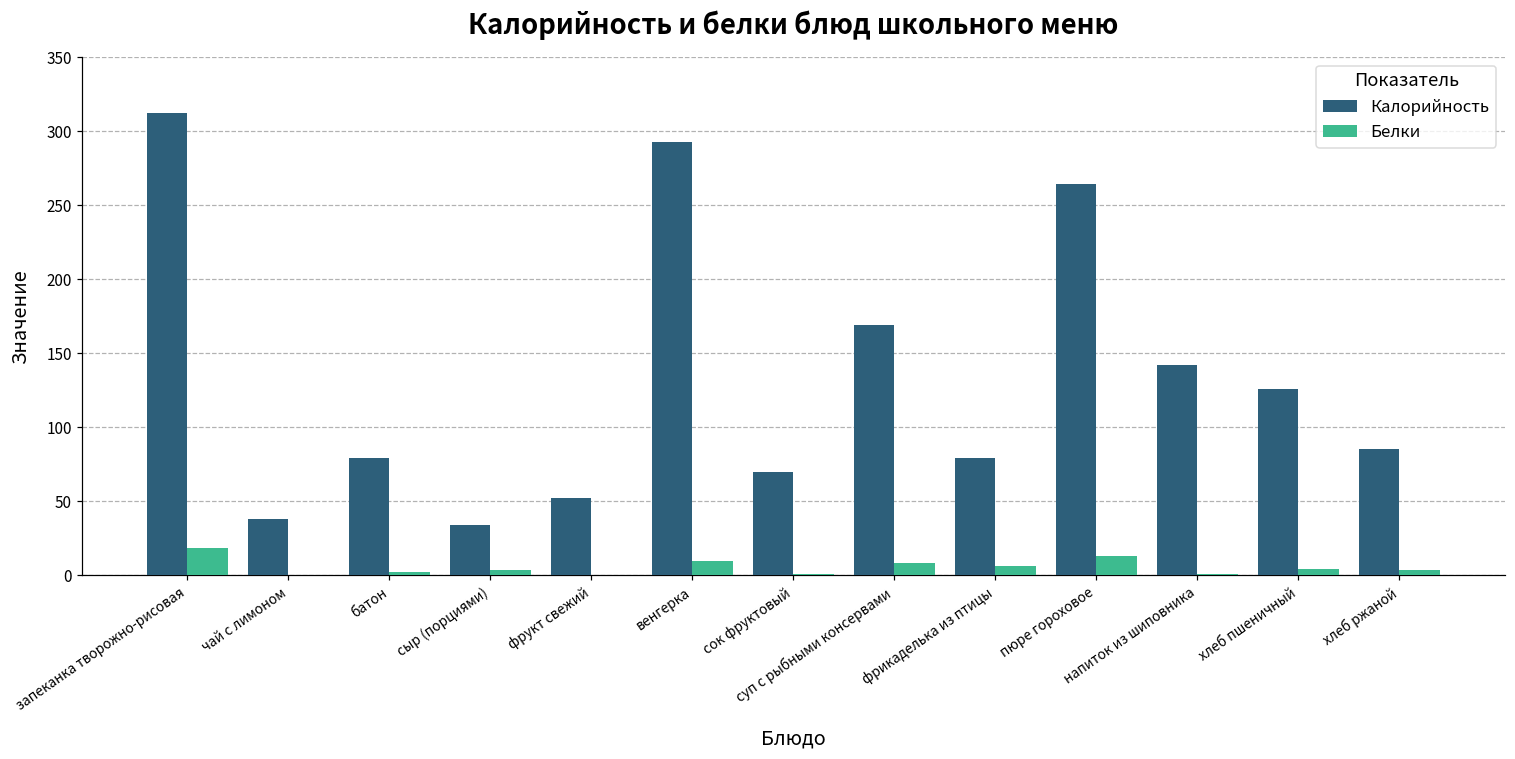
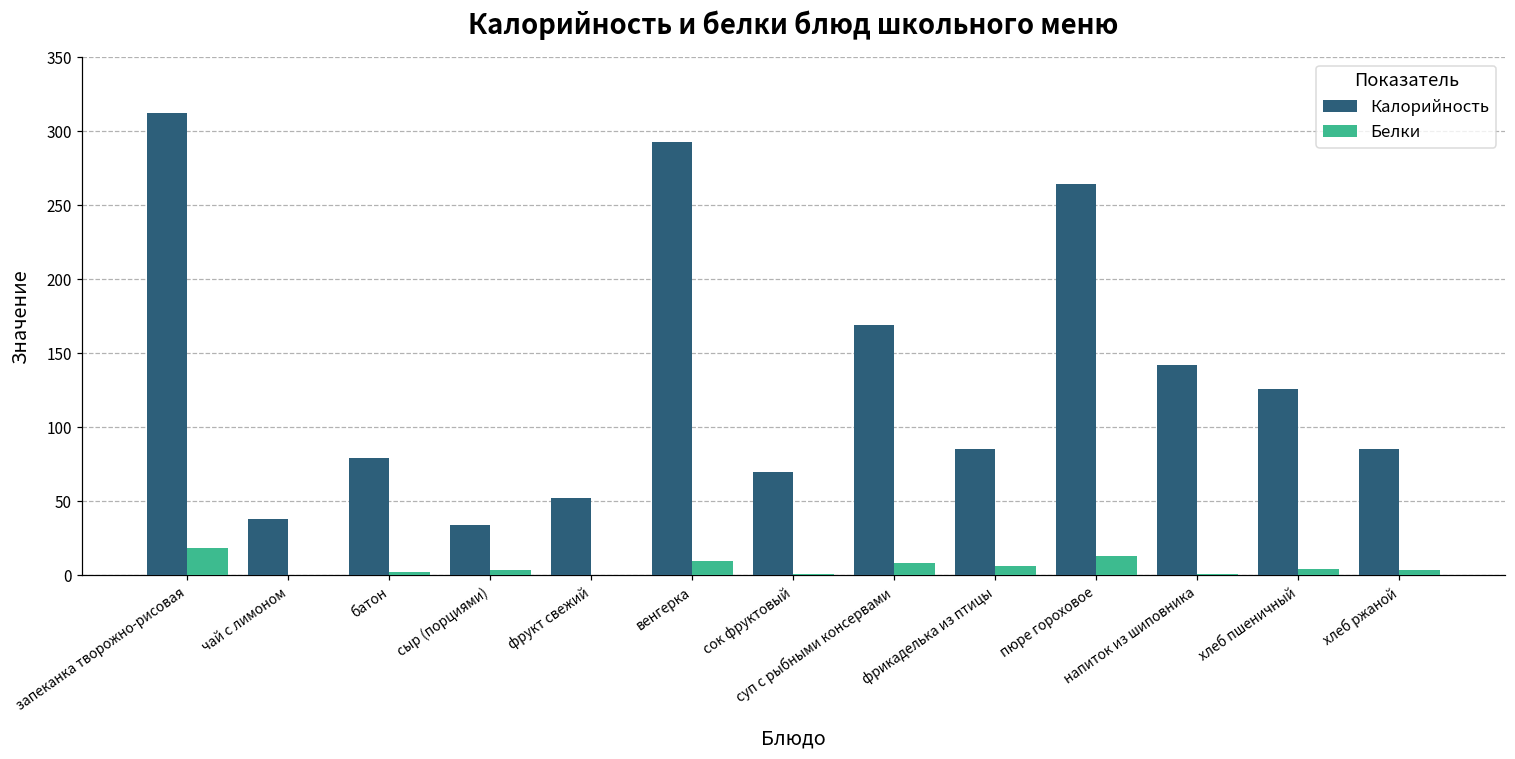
  {
    "Калорийность": {
      "запеканка творожно-рисовая": 312,
      "чай с лимоном": 38,
      "батон": 79,
      "сыр (порциями)": 34,
      "фрукт свежий": 52,
      "венгерка": 293,
      "сок фруктовый": 70,
      "суп с рыбными консервами": 169,
-     "фрикаделька из птицы": 79,
+     "фрикаделька из птицы": 85,
      "пюре гороховое": 264,
      "напиток из шиповника": 142,
      "хлеб пшеничный": 126,
      "хлеб ржаной": 85
    },
    "Белки": {
      "запеканка творожно-рисовая": 18,
      "батон": 2,
      "сыр (порциями)": 4,
      "венгерка": 9,
      "суп с рыбными консервами": 8,
      "фрикаделька из птицы": 6,
      "пюре гороховое": 13,
      "хлеб пшеничный": 4,
      "хлеб ржаной": 4
    }
  }
